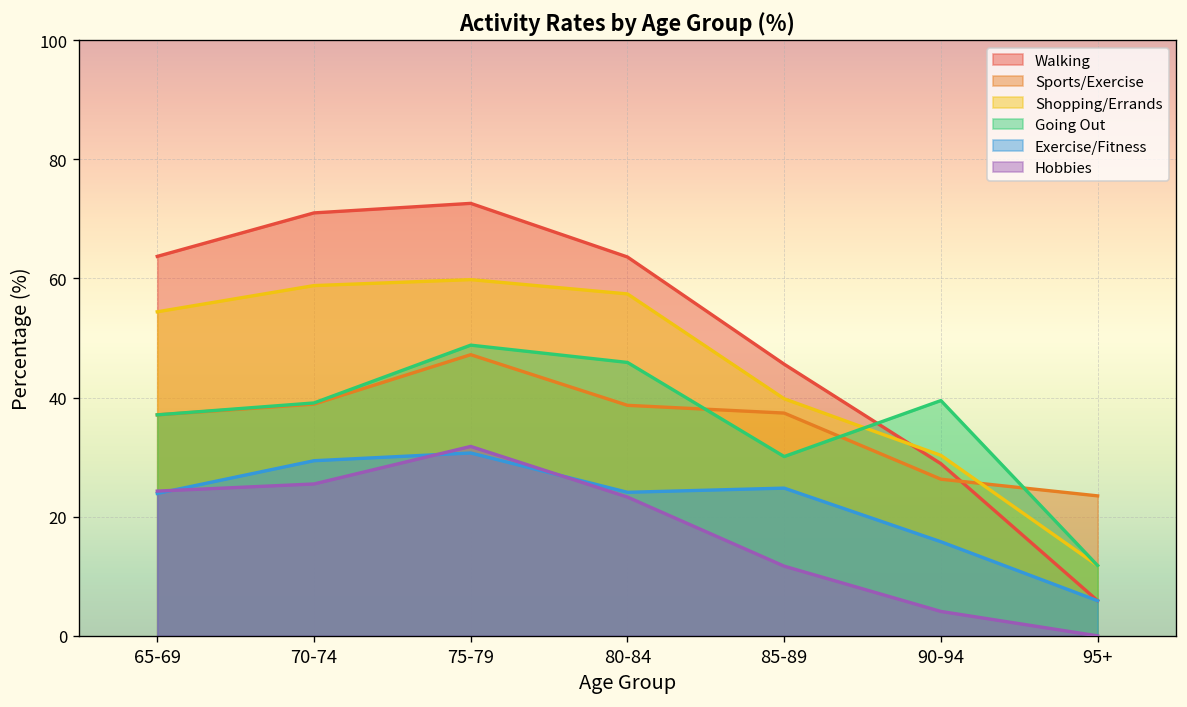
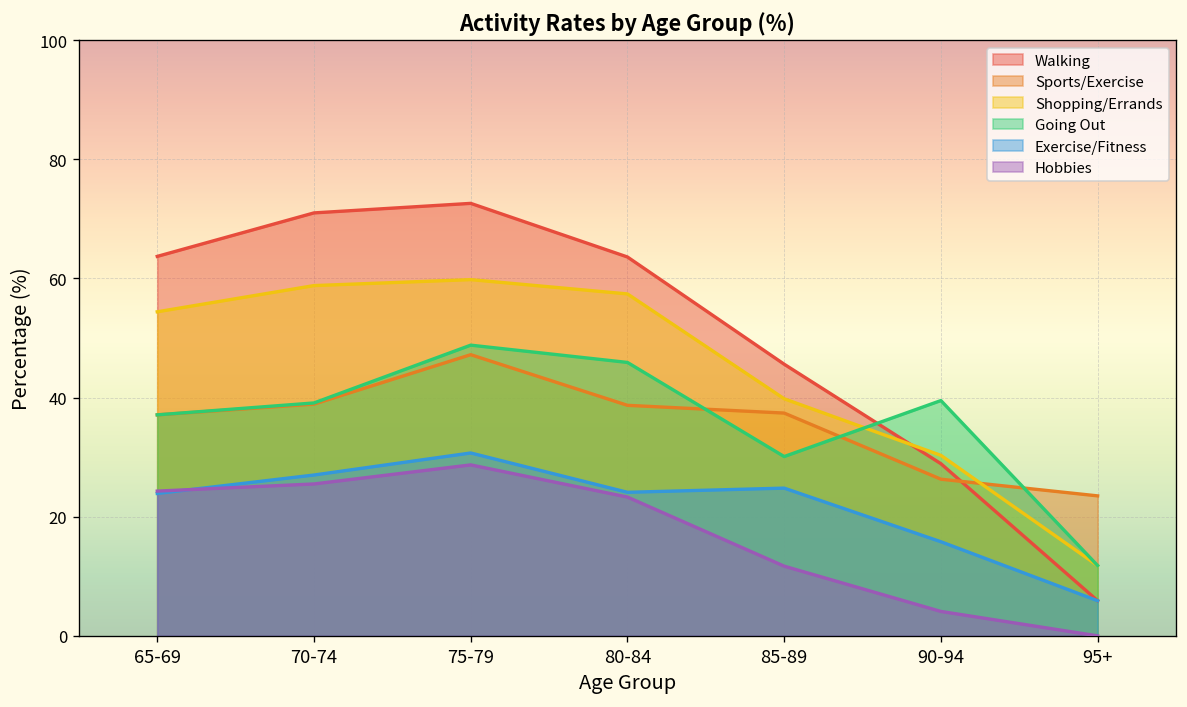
  {
    "Going Out": {
      "75-79": 49,
      "80-84": 46,
      "85-89": 30,
      "90-94": 40
    },
    "Exercise/Fitness": {
-     "70-74": 29,
+     "70-74": 27,
      "75-79": 31,
      "80-84": 24,
      "85-89": 25,
      "90-94": 16
    },
    "Hobbies": {
      "70-74": 26,
-     "75-79": 32,
+     "75-79": 29,
      "80-84": 23,
      "85-89": 12,
      "90-94": 4,
      "95+": 0
    }
  }
